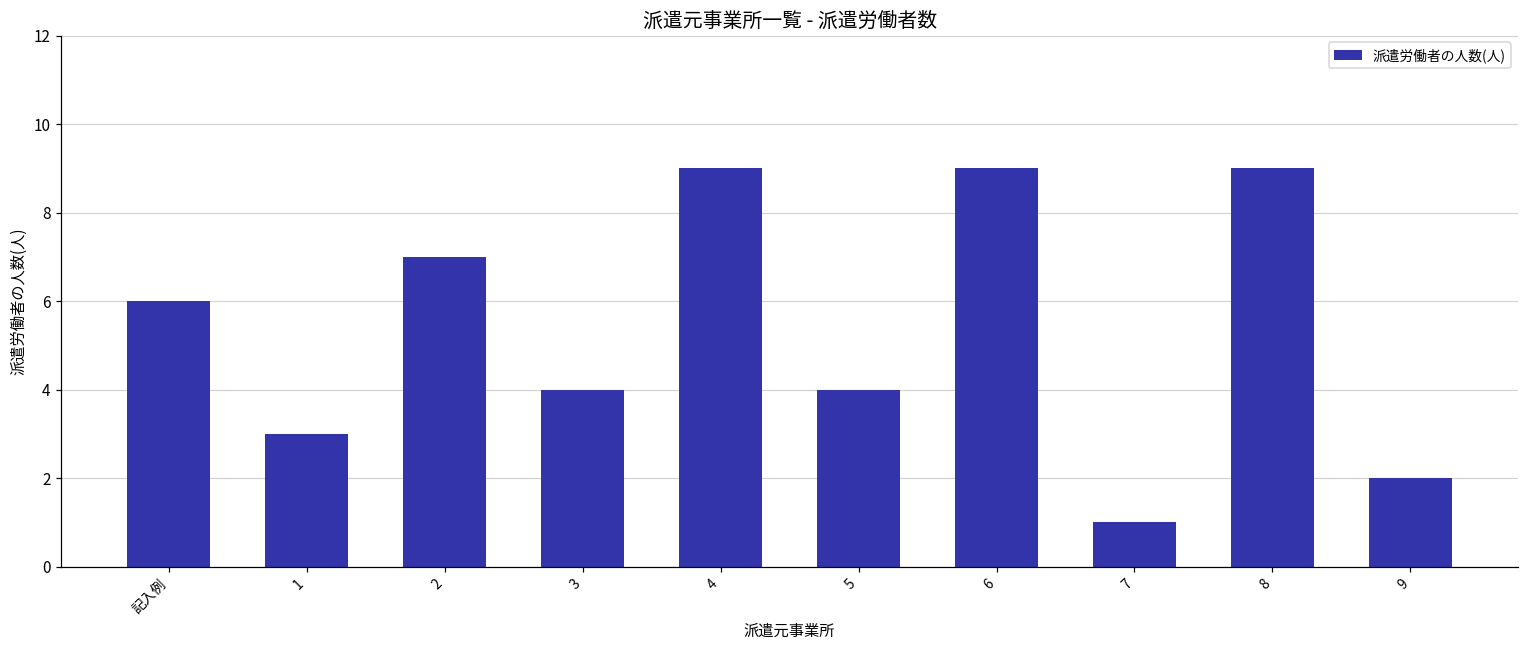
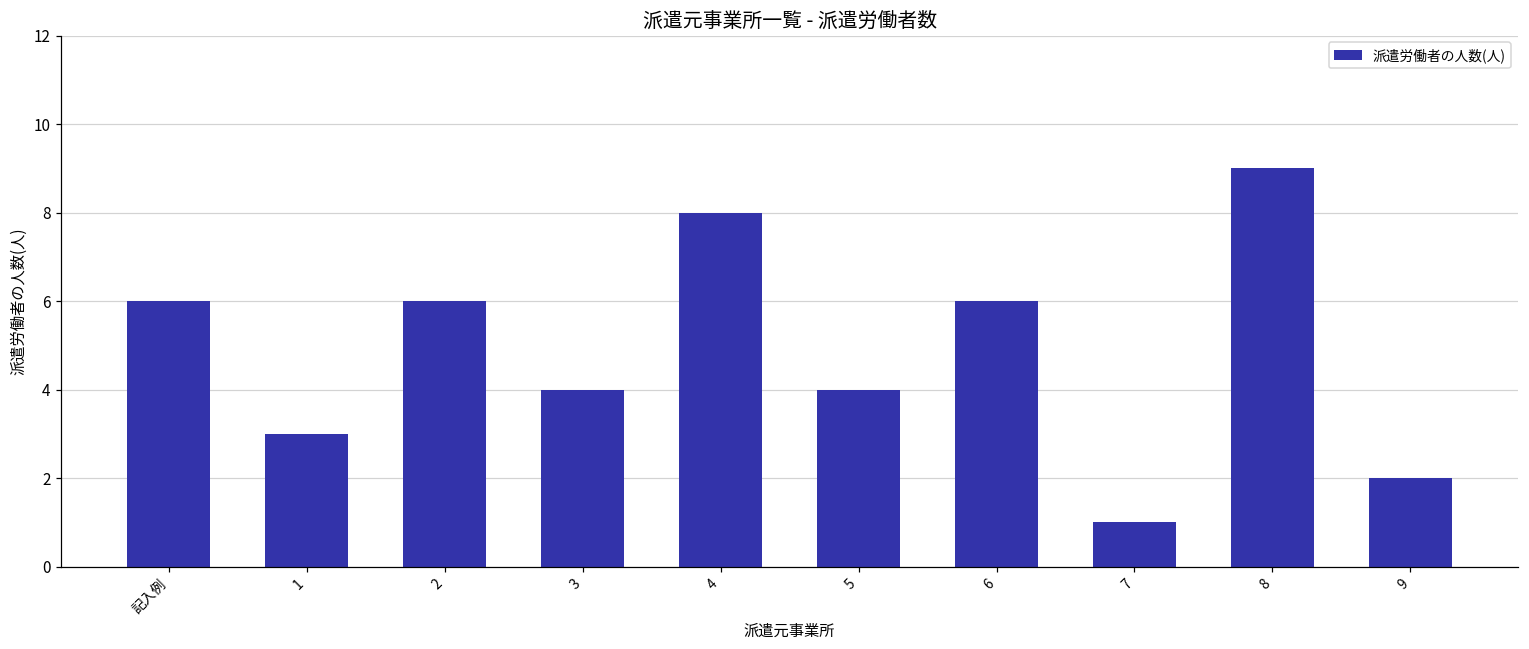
  {
    "記入例": 6,
    "1": 3,
-   "2": 7,
+   "2": 6,
    "3": 4,
-   "4": 9,
+   "4": 8,
    "5": 4,
-   "6": 9,
+   "6": 6,
    "7": 1,
    "8": 9,
    "9": 2
  }
